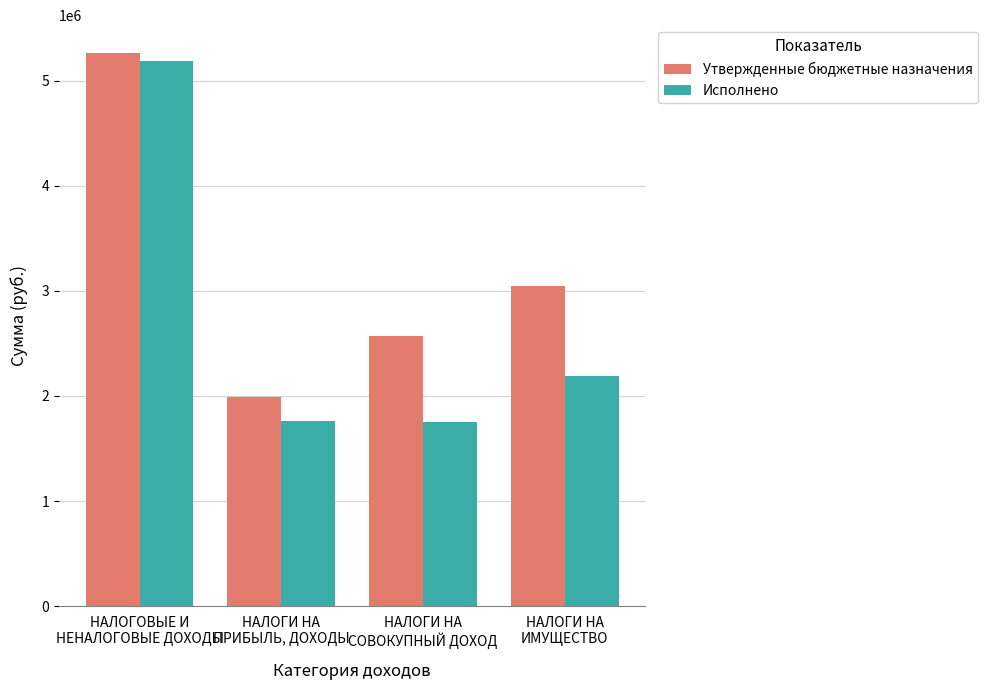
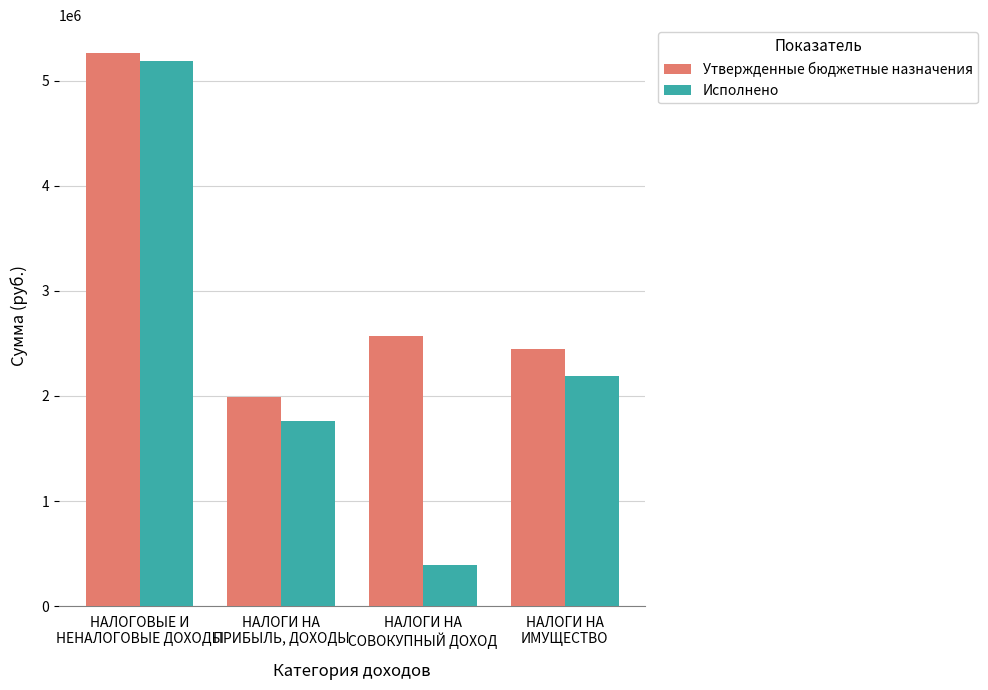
  {
    "Утвержденные бюджетные назначения": {
      "НАЛОГОВЫЕ И НЕНАЛОГОВЫЕ ДОХОДЫ": 5260000,
      "НАЛОГИ НА ПРИБЫЛЬ, ДОХОДЫ": 1990000,
      "НАЛОГИ НА СОВОКУПНЫЙ ДОХОД": 2570000,
-     "НАЛОГИ НА ИМУЩЕСТВО": 3040000
+     "НАЛОГИ НА ИМУЩЕСТВО": 2450000
    },
    "Исполнено": {
      "НАЛОГОВЫЕ И НЕНАЛОГОВЫЕ ДОХОДЫ": 5180000,
      "НАЛОГИ НА ПРИБЫЛЬ, ДОХОДЫ": 1760000,
-     "НАЛОГИ НА СОВОКУПНЫЙ ДОХОД": 1750000,
+     "НАЛОГИ НА СОВОКУПНЫЙ ДОХОД": 390000,
      "НАЛОГИ НА ИМУЩЕСТВО": 2190000
    }
  }
